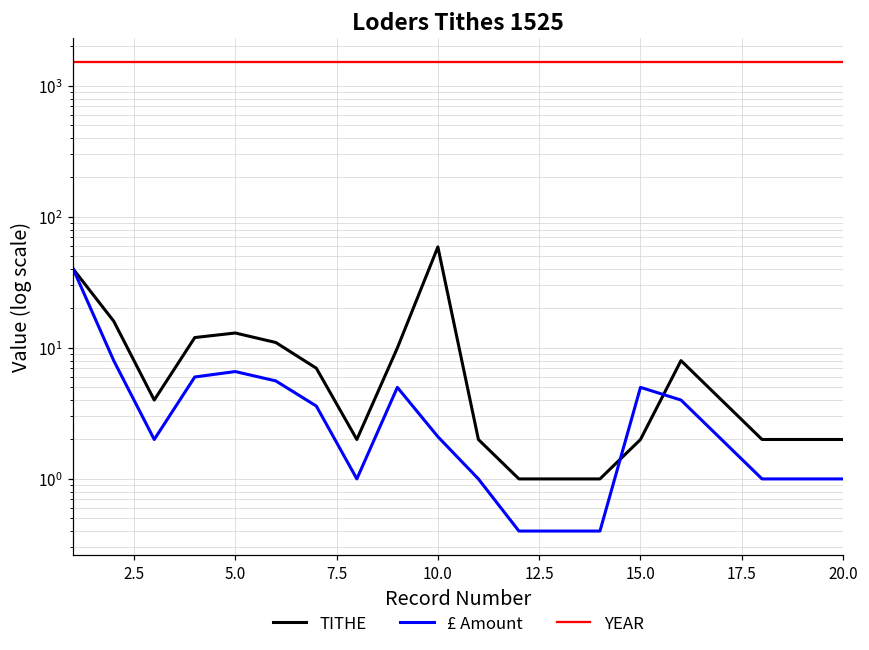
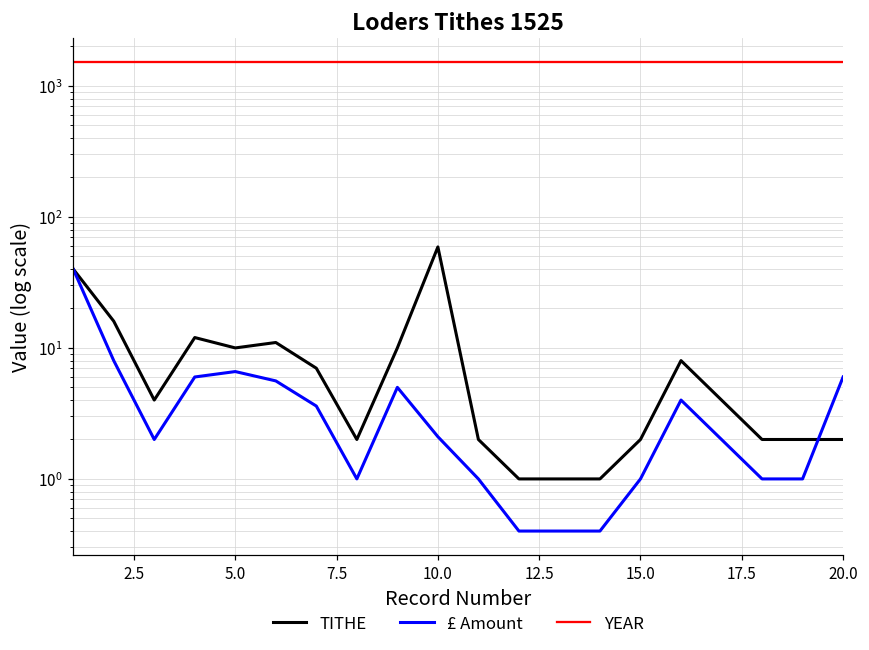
  {
    "TITHE": {
-     "5.0": 13,
+     "5.0": 10,
      "10.0": 60,
      "15.0": 2,
      "20.0": 2
    },
    "£ Amount": {
      "5.0": 7,
      "10.0": 2,
-     "15.0": 5,
-     "20.0": 1
+     "15.0": 1,
+     "20.0": 6
    },
    "YEAR": {
      "5.0": 1500,
      "10.0": 1500,
      "15.0": 1500,
      "20.0": 1500
    }
  }
